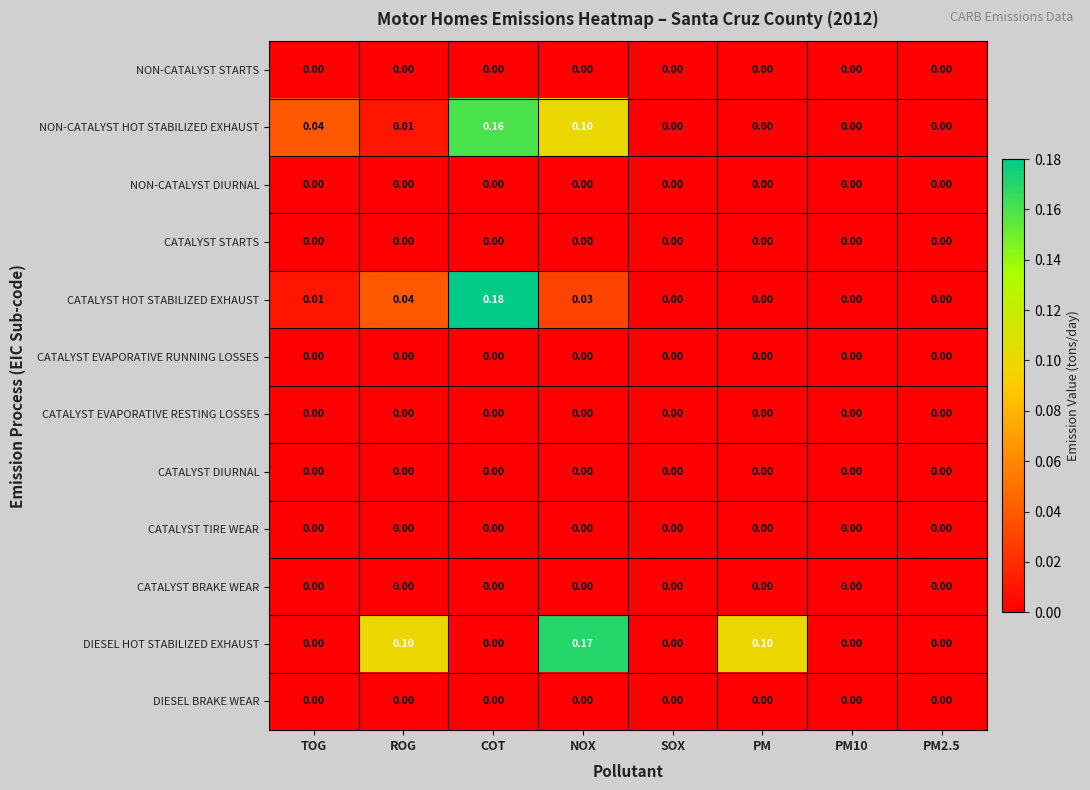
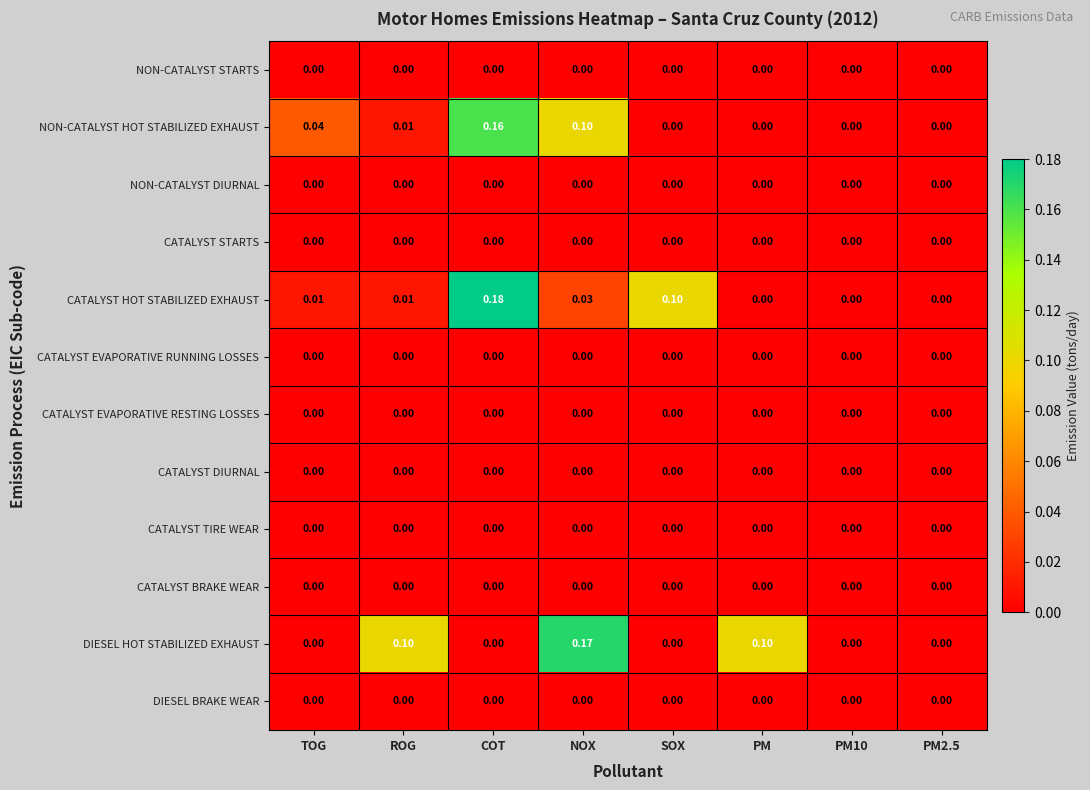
  {
    "NON-CATALYST STARTS": {
      "TOG": 0.00,
      "ROG": 0.00,
      "COT": 0.00,
      "NOX": 0.00,
      "SOX": 0.00,
      "PM": 0.00,
      "PM10": 0.00,
      "PM2.5": 0.00
    },
    "NON-CATALYST HOT STABILIZED EXHAUST": {
      "TOG": 0.04,
      "ROG": 0.01,
      "COT": 0.16,
      "NOX": 0.10,
      "SOX": 0.00,
      "PM": 0.00,
      "PM10": 0.00,
      "PM2.5": 0.00
    },
    "NON-CATALYST DIURNAL": {
      "TOG": 0.00,
      "ROG": 0.00,
      "COT": 0.00,
      "NOX": 0.00,
      "SOX": 0.00,
      "PM": 0.00,
      "PM10": 0.00,
      "PM2.5": 0.00
    },
    "CATALYST STARTS": {
      "TOG": 0.00,
      "ROG": 0.00,
      "COT": 0.00,
      "NOX": 0.00,
      "SOX": 0.00,
      "PM": 0.00,
      "PM10": 0.00,
      "PM2.5": 0.00
    },
    "CATALYST HOT STABILIZED EXHAUST": {
      "TOG": 0.01,
-     "ROG": 0.04,
+     "ROG": 0.01,
      "COT": 0.18,
      "NOX": 0.03,
-     "SOX": 0.00,
+     "SOX": 0.10,
      "PM": 0.00,
      "PM10": 0.00,
      "PM2.5": 0.00
    },
    "CATALYST EVAPORATIVE RUNNING LOSSES": {
      "TOG": 0.00,
      "ROG": 0.00,
      "COT": 0.00,
      "NOX": 0.00,
      "SOX": 0.00,
      "PM": 0.00,
      "PM10": 0.00,
      "PM2.5": 0.00
    },
    "CATALYST EVAPORATIVE RESTING LOSSES": {
      "TOG": 0.00,
      "ROG": 0.00,
      "COT": 0.00,
      "NOX": 0.00,
      "SOX": 0.00,
      "PM": 0.00,
      "PM10": 0.00,
      "PM2.5": 0.00
    },
    "CATALYST DIURNAL": {
      "TOG": 0.00,
      "ROG": 0.00,
      "COT": 0.00,
      "NOX": 0.00,
      "SOX": 0.00,
      "PM": 0.00,
      "PM10": 0.00,
      "PM2.5": 0.00
    },
    "CATALYST TIRE WEAR": {
      "TOG": 0.00,
      "ROG": 0.00,
      "COT": 0.00,
      "NOX": 0.00,
      "SOX": 0.00,
      "PM": 0.00,
      "PM10": 0.00,
      "PM2.5": 0.00
    },
    "CATALYST BRAKE WEAR": {
      "TOG": 0.00,
      "ROG": 0.00,
      "COT": 0.00,
      "NOX": 0.00,
      "SOX": 0.00,
      "PM": 0.00,
      "PM10": 0.00,
      "PM2.5": 0.00
    },
    "DIESEL HOT STABILIZED EXHAUST": {
      "TOG": 0.00,
      "ROG": 0.10,
      "COT": 0.00,
      "NOX": 0.17,
      "SOX": 0.00,
      "PM": 0.10,
      "PM10": 0.00,
      "PM2.5": 0.00
    },
    "DIESEL BRAKE WEAR": {
      "TOG": 0.00,
      "ROG": 0.00,
      "COT": 0.00,
      "NOX": 0.00,
      "SOX": 0.00,
      "PM": 0.00,
      "PM10": 0.00,
      "PM2.5": 0.00
    }
  }
